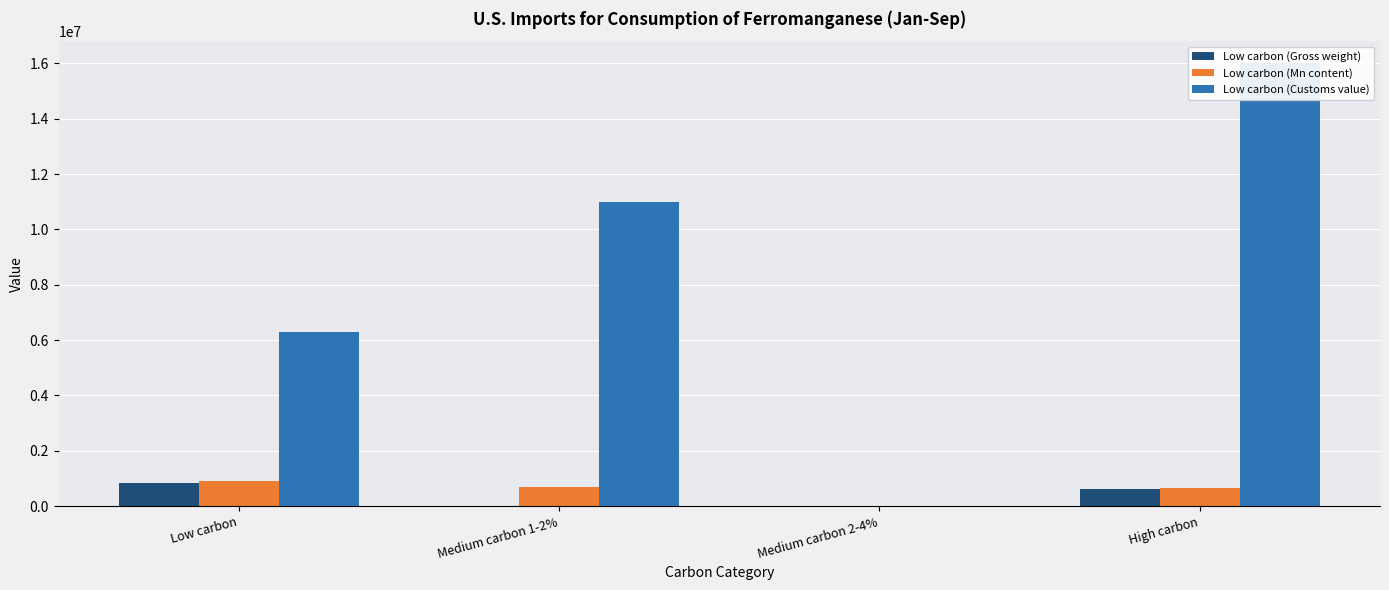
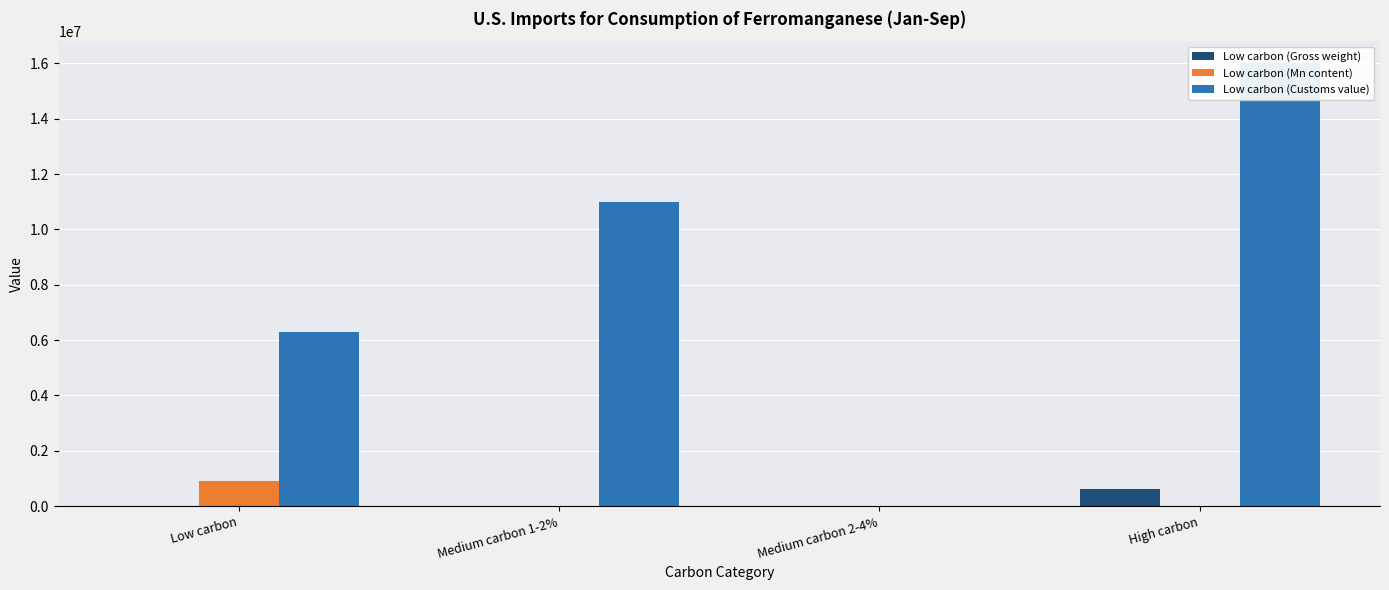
  {
    "Low carbon (Gross weight)": {
-     "Low carbon": 800000,
+     "Low carbon": 0,
      "Medium carbon 2-4%": 0,
      "High carbon": 600000
    },
    "Low carbon (Mn content)": {
      "Low carbon": 900000,
-     "Medium carbon 1-2%": 700000,
+     "Medium carbon 1-2%": 0,
      "Medium carbon 2-4%": 0,
-     "High carbon": 700000
+     "High carbon": 0
    },
    "Low carbon (Customs value)": {
      "Low carbon": 6300000,
      "Medium carbon 1-2%": 11000000,
      "Medium carbon 2-4%": 0
    }
  }
